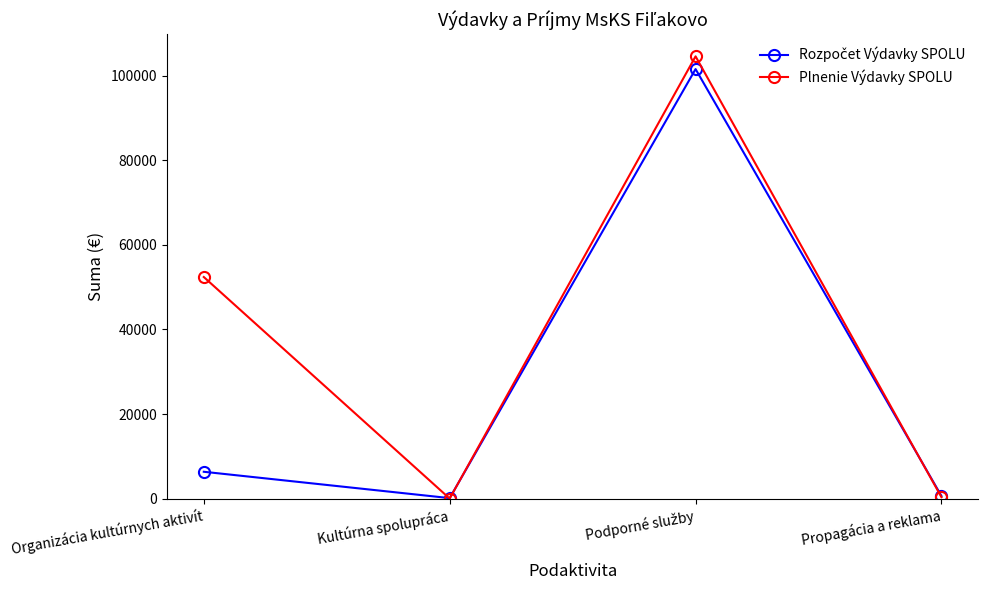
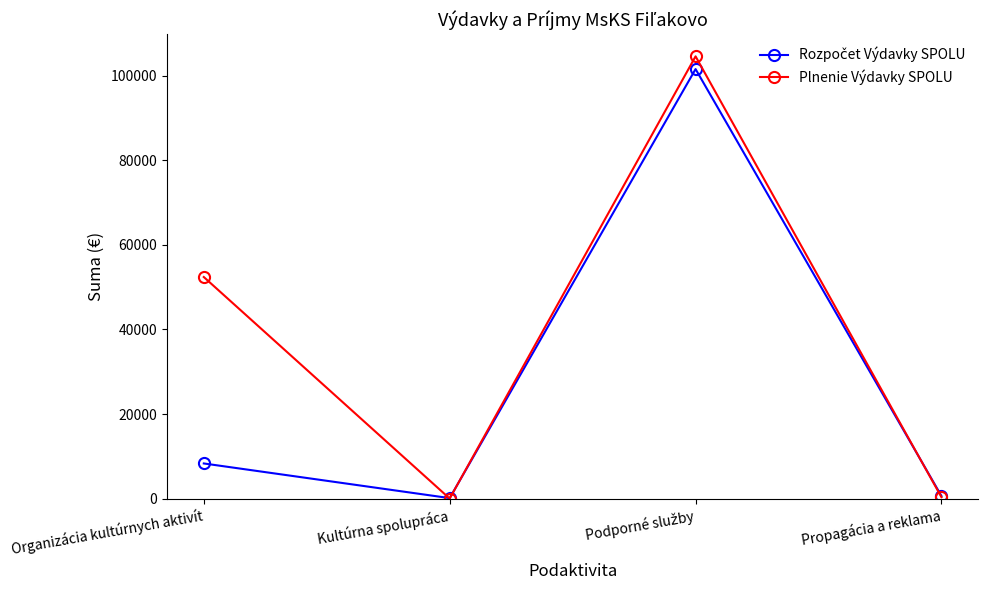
  {
    "Rozpočet Výdavky SPOLU": {
-     "Organizácia kultúrnych aktivít": 6000,
+     "Organizácia kultúrnych aktivít": 8000,
      "Podporné služby": 102000
    },
    "Plnenie Výdavky SPOLU": {
      "Organizácia kultúrnych aktivít": 52000,
      "Podporné služby": 105000
    }
  }
